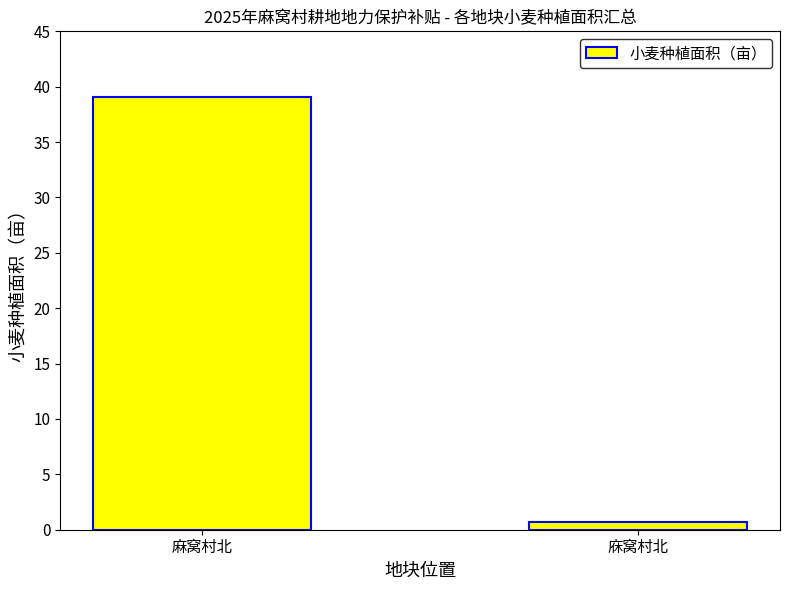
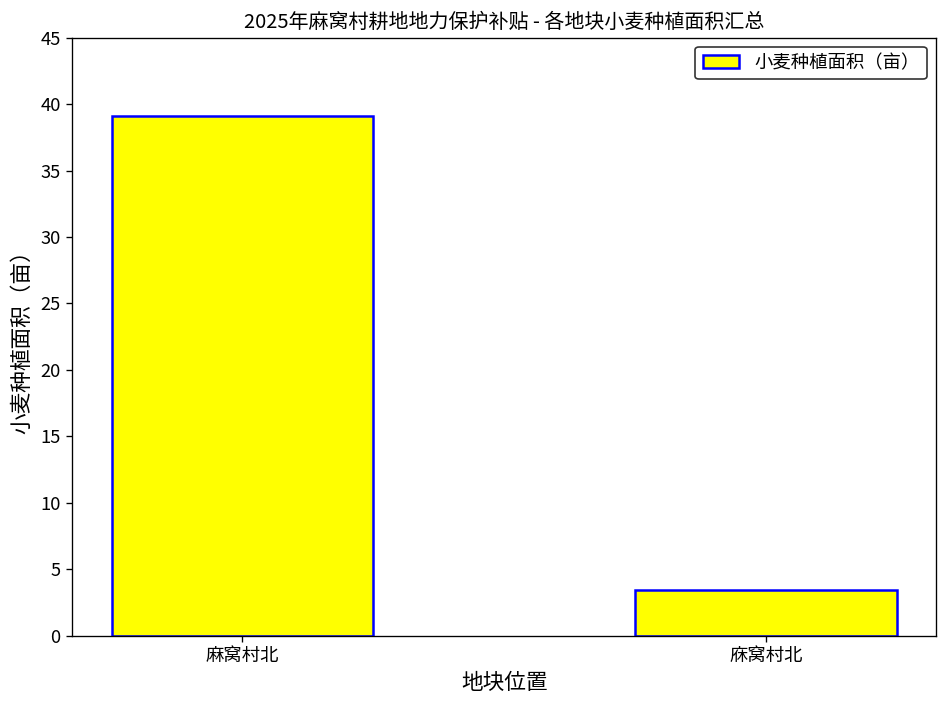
  {
    "麻窝村北": 39.1,
-   "庥窝村北": 0.7
+   "庥窝村北": 3.4
  }
